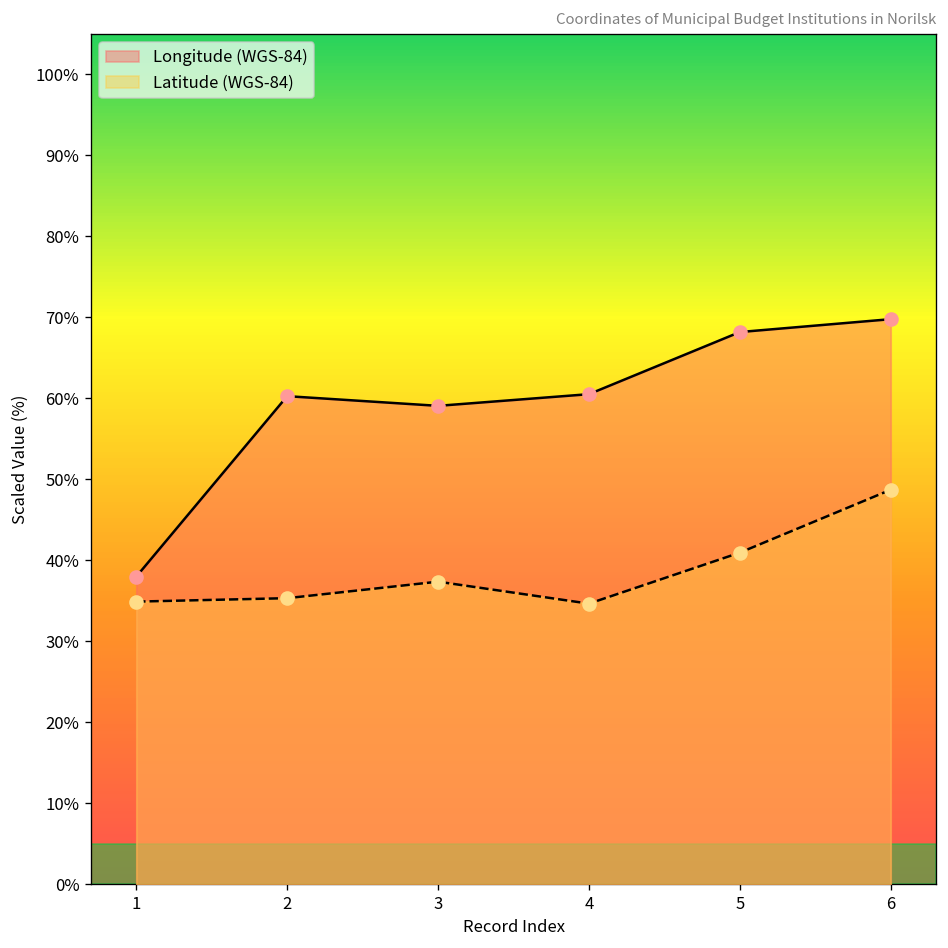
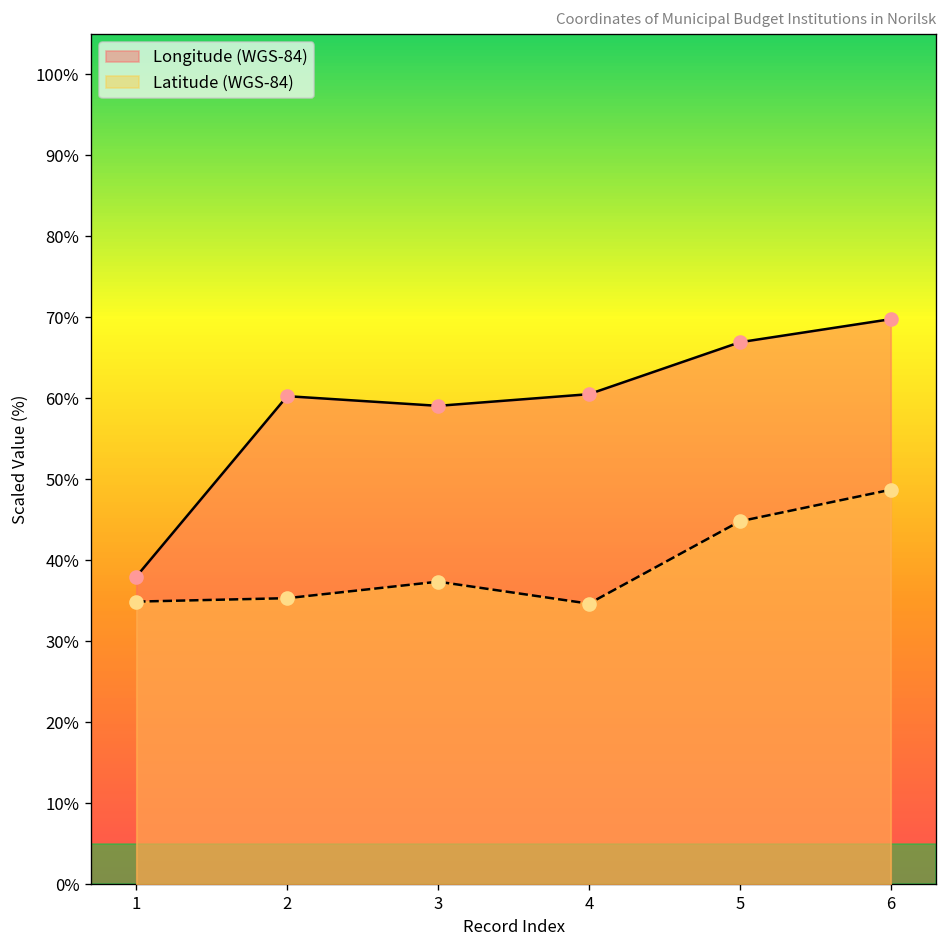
  {
    "Longitude (WGS-84)": {
      "1": "38%",
      "2": "60%",
      "3": "59%",
      "4": "61%",
-     "5": "68%",
+     "5": "67%",
      "6": "70%"
    },
    "Latitude (WGS-84)": {
      "1": "35%",
      "2": "35%",
      "3": "37%",
      "4": "35%",
-     "5": "41%",
+     "5": "45%",
      "6": "49%"
    }
  }
